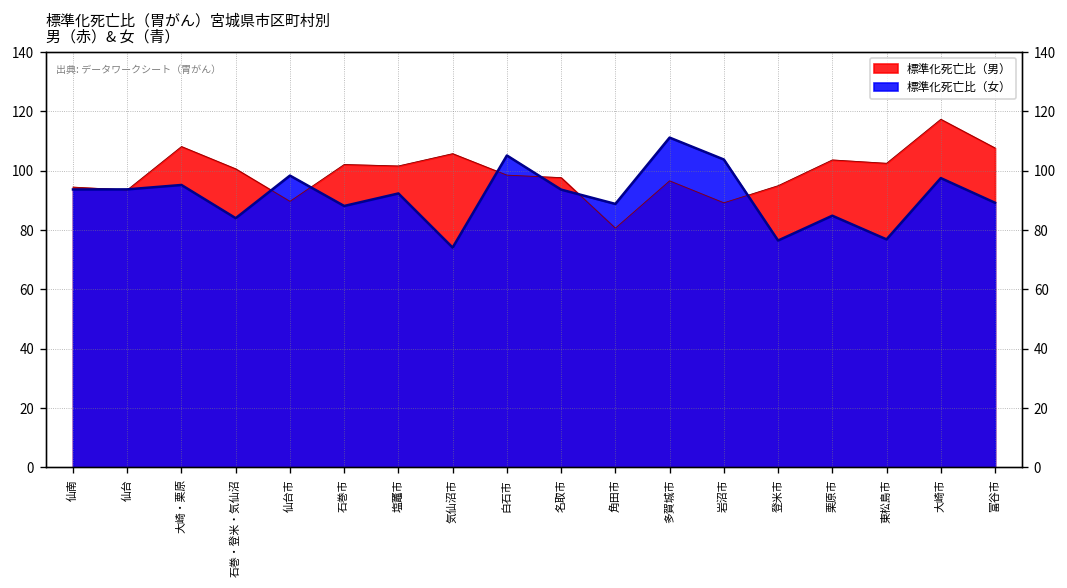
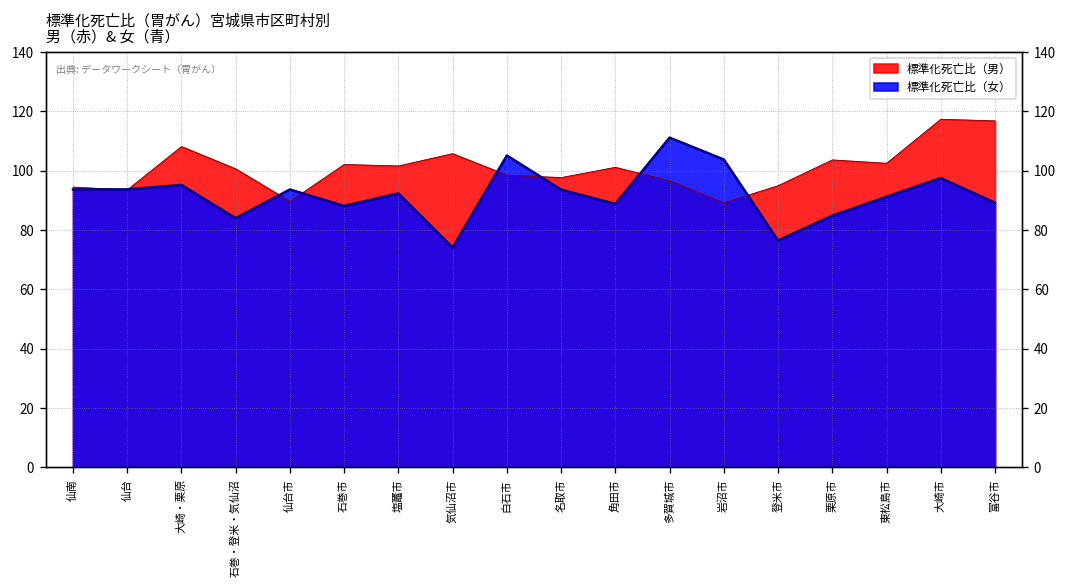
  {
    "標準化死亡比（男）": {
      "大崎・栗原": 108,
      "石巻・登米・気仙沼": 101,
      "仙台市": 90,
      "石巻市": 102,
      "塩竈市": 102,
      "気仙沼市": 106,
      "白石市": 98,
      "名取市": 98,
-     "角田市": 81,
+     "角田市": 101,
      "多賀城市": 97,
      "岩沼市": 89,
      "登米市": 95,
      "栗原市": 104,
      "東松島市": 102,
      "大崎市": 117,
-     "富谷市": 108
+     "富谷市": 117
    },
    "標準化死亡比（女）": {
      "大崎・栗原": 95,
      "石巻・登米・気仙沼": 84,
-     "仙台市": 98,
+     "仙台市": 94,
      "石巻市": 88,
      "塩竈市": 92,
      "気仙沼市": 74,
      "白石市": 105,
      "名取市": 94,
      "角田市": 89,
      "多賀城市": 111,
      "岩沼市": 104,
      "登米市": 76,
      "栗原市": 85,
-     "東松島市": 77,
+     "東松島市": 91,
      "大崎市": 98,
      "富谷市": 89
    }
  }
